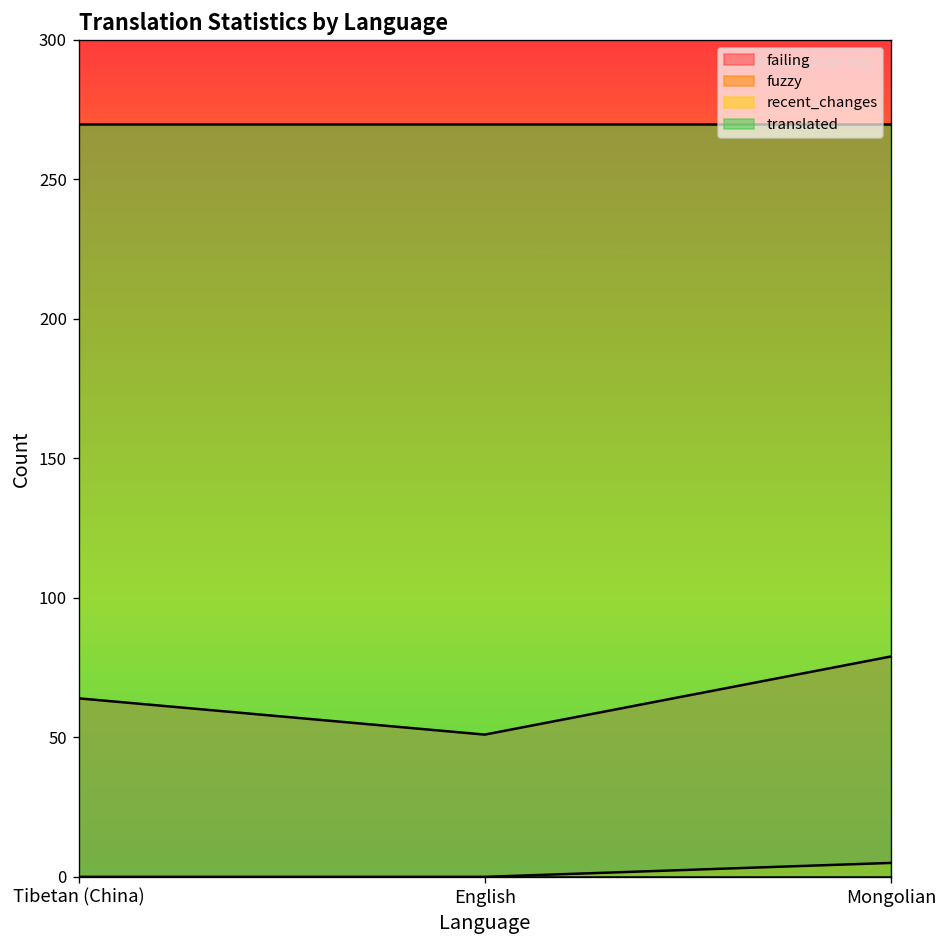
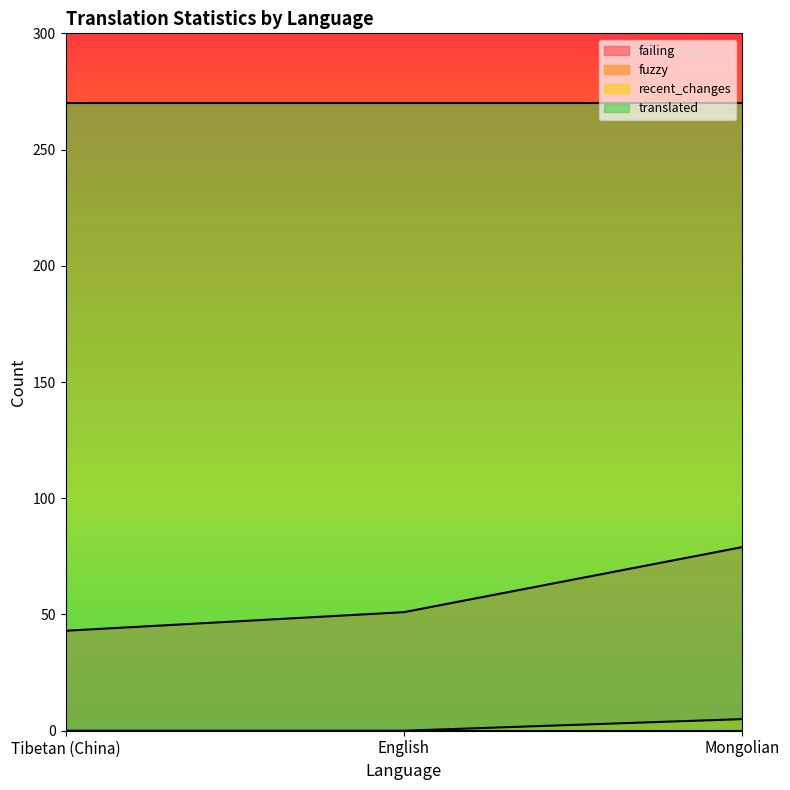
  {
    "failing": {
-     "Tibetan (China)": 64,
+     "Tibetan (China)": 43,
      "English": 51,
      "Mongolian": 79
    },
    "translated": {
      "Tibetan (China)": 270,
      "English": 270,
      "Mongolian": 270
    }
  }
